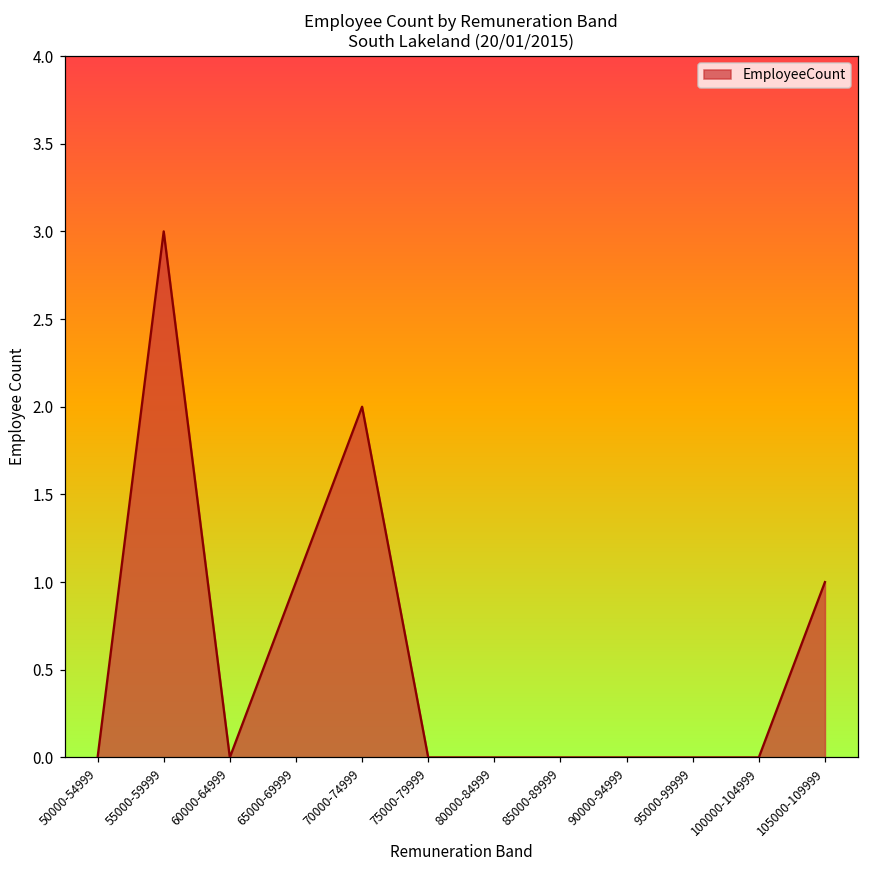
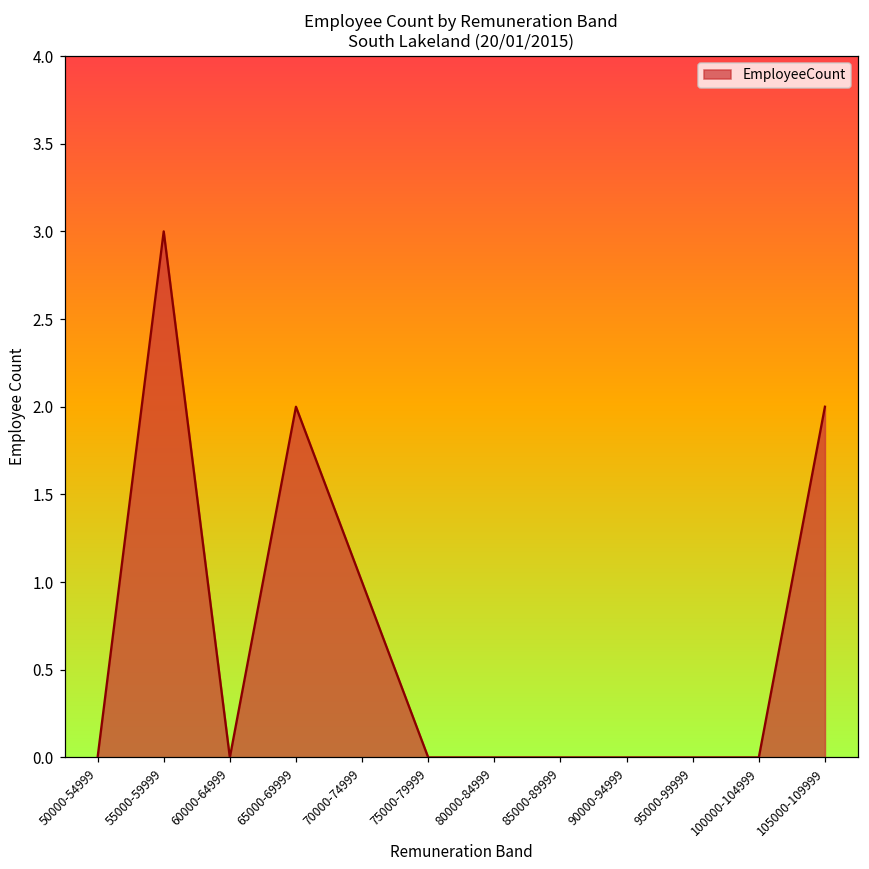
  {
    "50000-54999": 0,
    "55000-59999": 3,
    "60000-64999": 0,
-   "65000-69999": 1,
-   "70000-74999": 2,
+   "65000-69999": 2,
+   "70000-74999": 1,
    "75000-79999": 0,
    "80000-84999": 0,
    "85000-89999": 0,
    "90000-94999": 0,
    "95000-99999": 0,
    "100000-104999": 0,
-   "105000-109999": 1
+   "105000-109999": 2
  }
